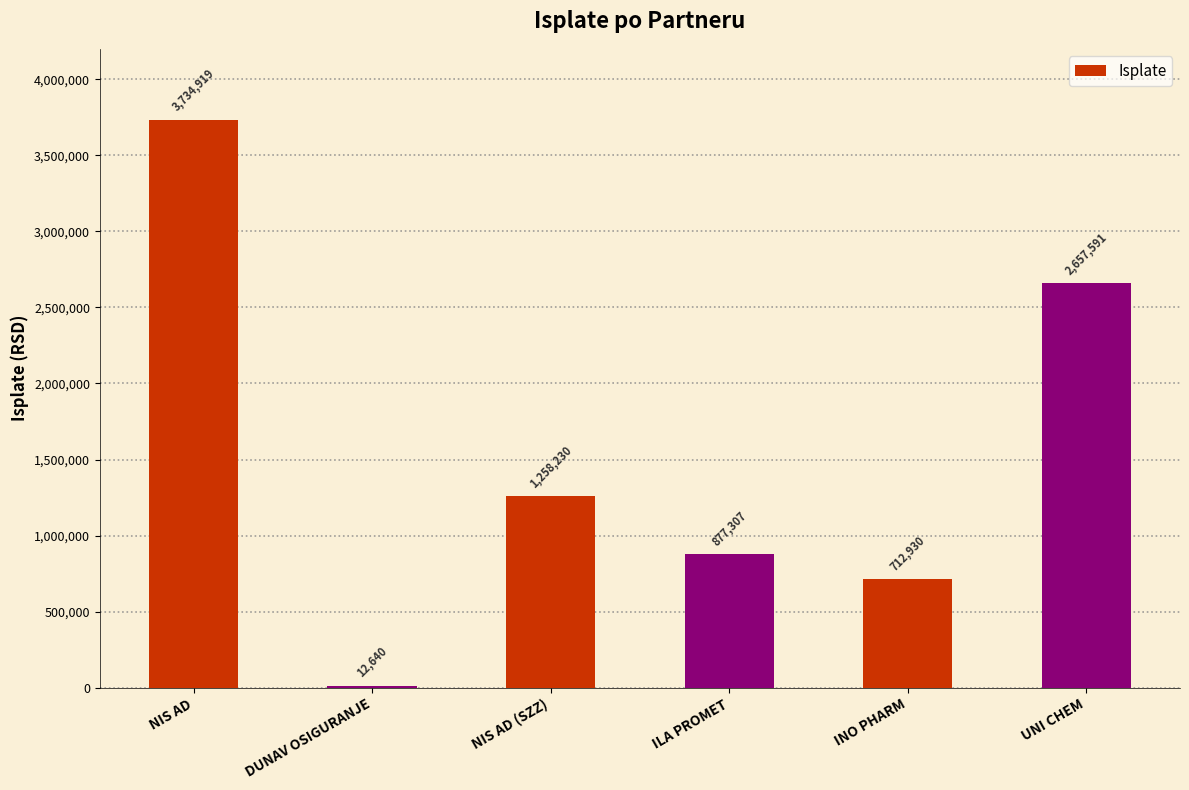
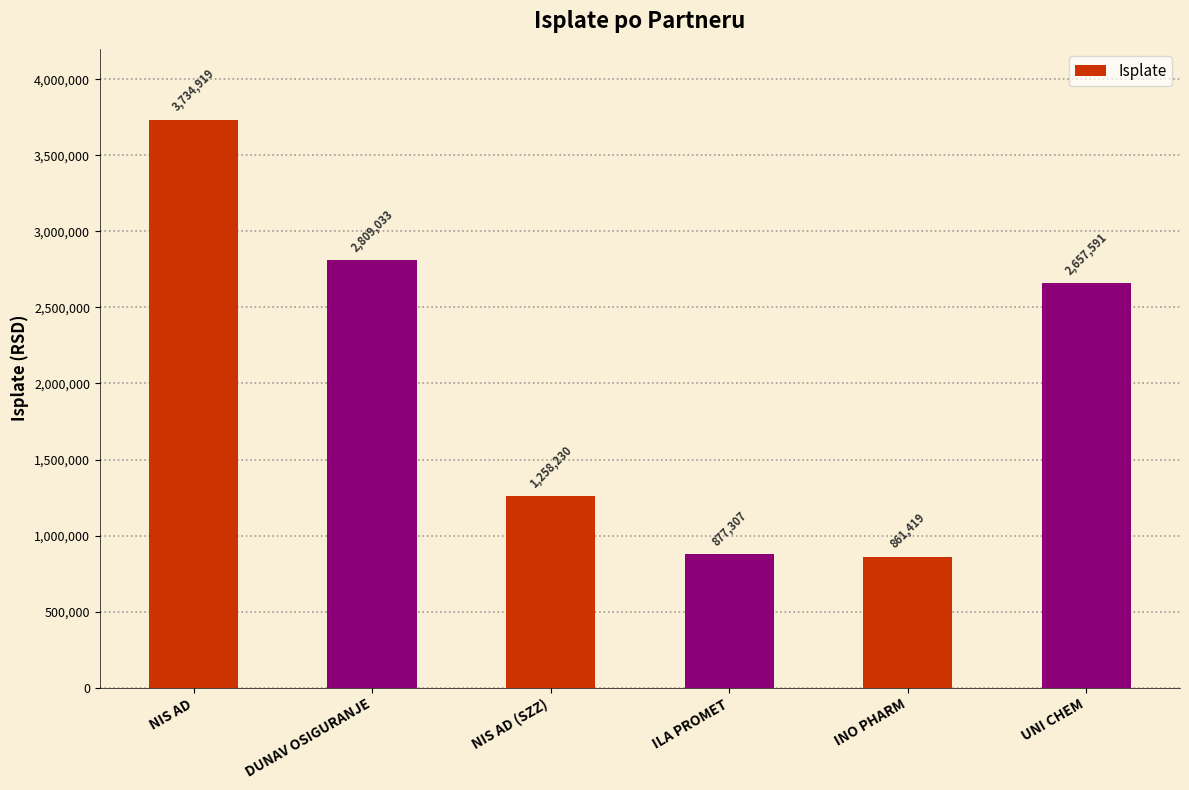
  {
    "NIS AD": "3,734,919",
-   "DUNAV OSIGURANJE": "12,640",
+   "DUNAV OSIGURANJE": "2,809,033",
    "NIS AD (SZZ)": "1,258,230",
    "ILA PROMET": "877,307",
-   "INO PHARM": "712,930",
+   "INO PHARM": "861,419",
    "UNI CHEM": "2,657,591"
  }
